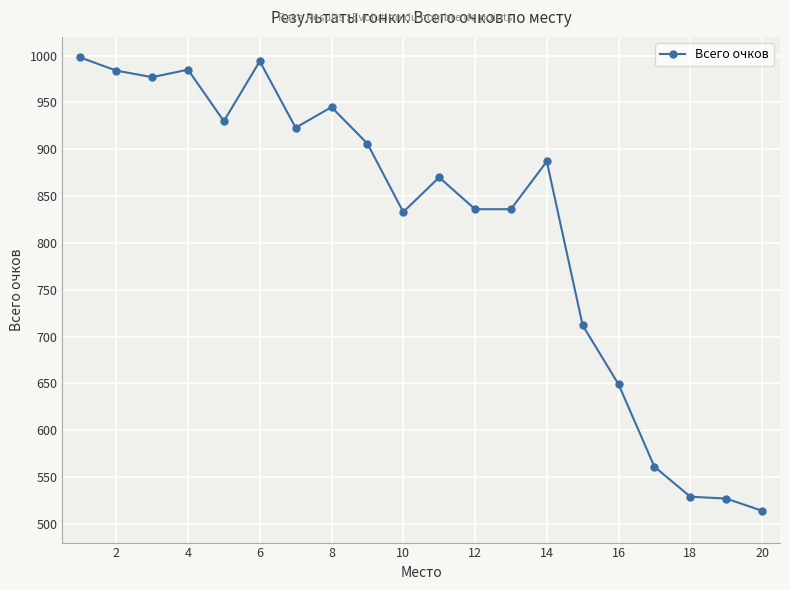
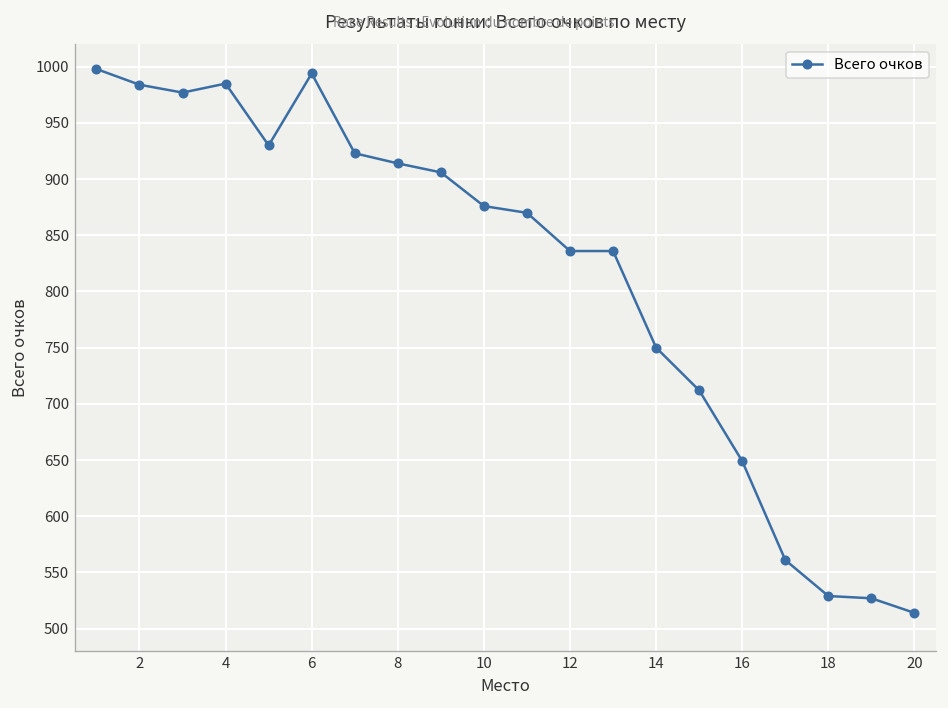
  {
    "2": 980,
    "4": 990,
    "6": 990,
-   "8": 950,
-   "10": 830,
+   "8": 910,
+   "10": 880,
    "12": 840,
-   "14": 890,
+   "14": 750,
    "16": 650,
    "18": 530,
    "20": 510
  }
